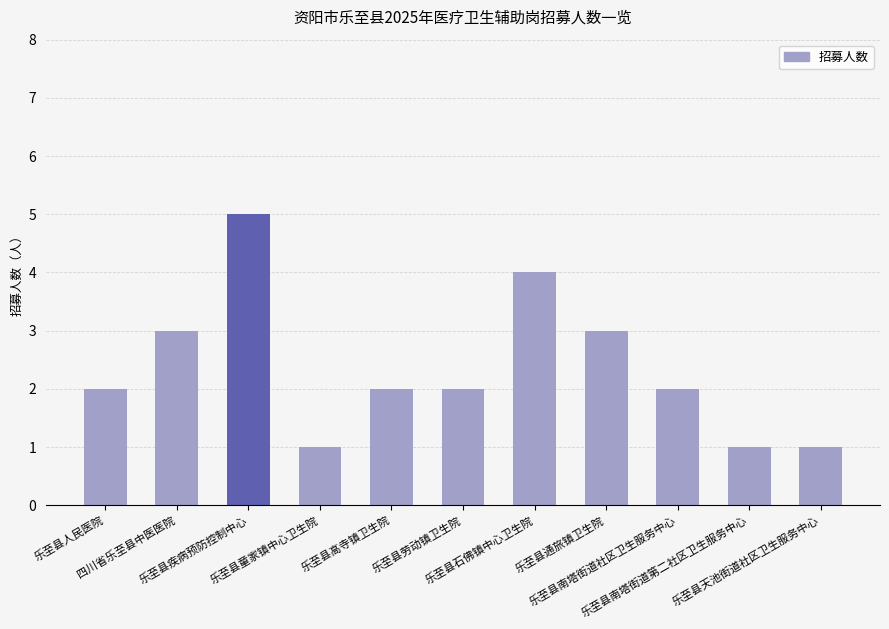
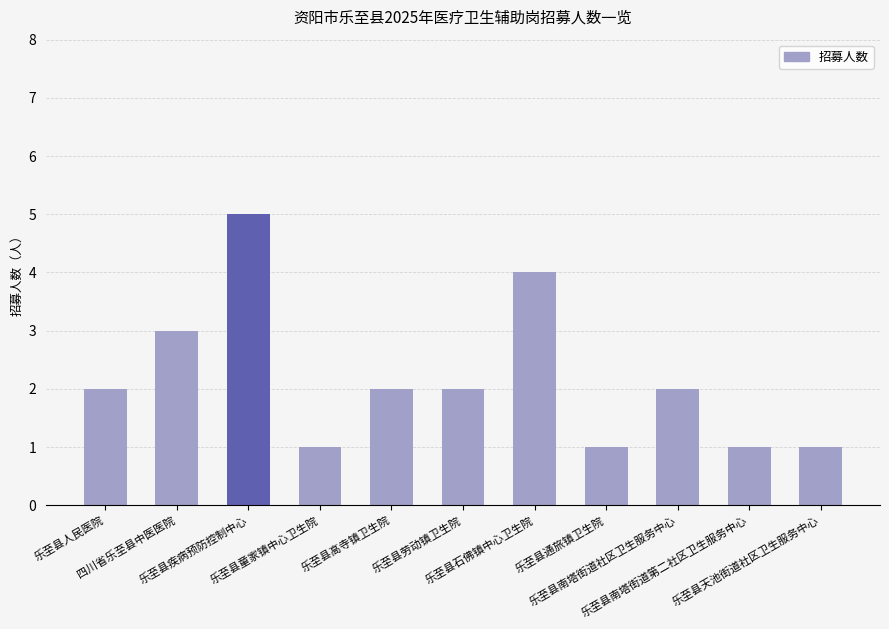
  {
    "乐至县人民医院": 2,
    "四川省乐至县中医医院": 3,
    "乐至县疾病预防控制中心": 5,
    "乐至县童家镇中心卫生院": 1,
    "乐至县高寺镇卫生院": 2,
    "乐至县劳动镇卫生院": 2,
    "乐至县石佛镇中心卫生院": 4,
-   "乐至县通旅镇卫生院": 3,
+   "乐至县通旅镇卫生院": 1,
    "乐至县南塔街道社区卫生服务中心": 2,
    "乐至县南塔街道第二社区卫生服务中心": 1,
    "乐至县天池街道社区卫生服务中心": 1
  }
